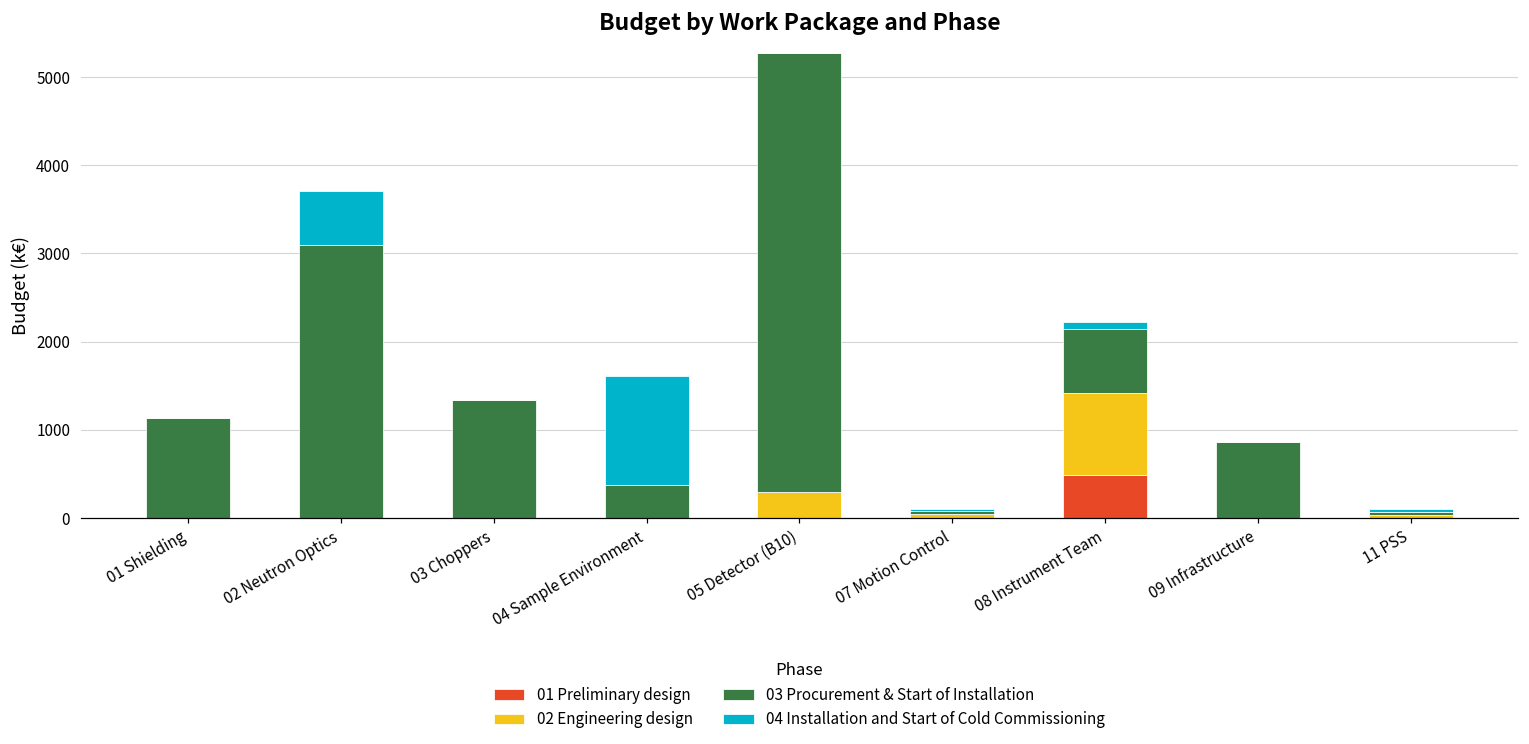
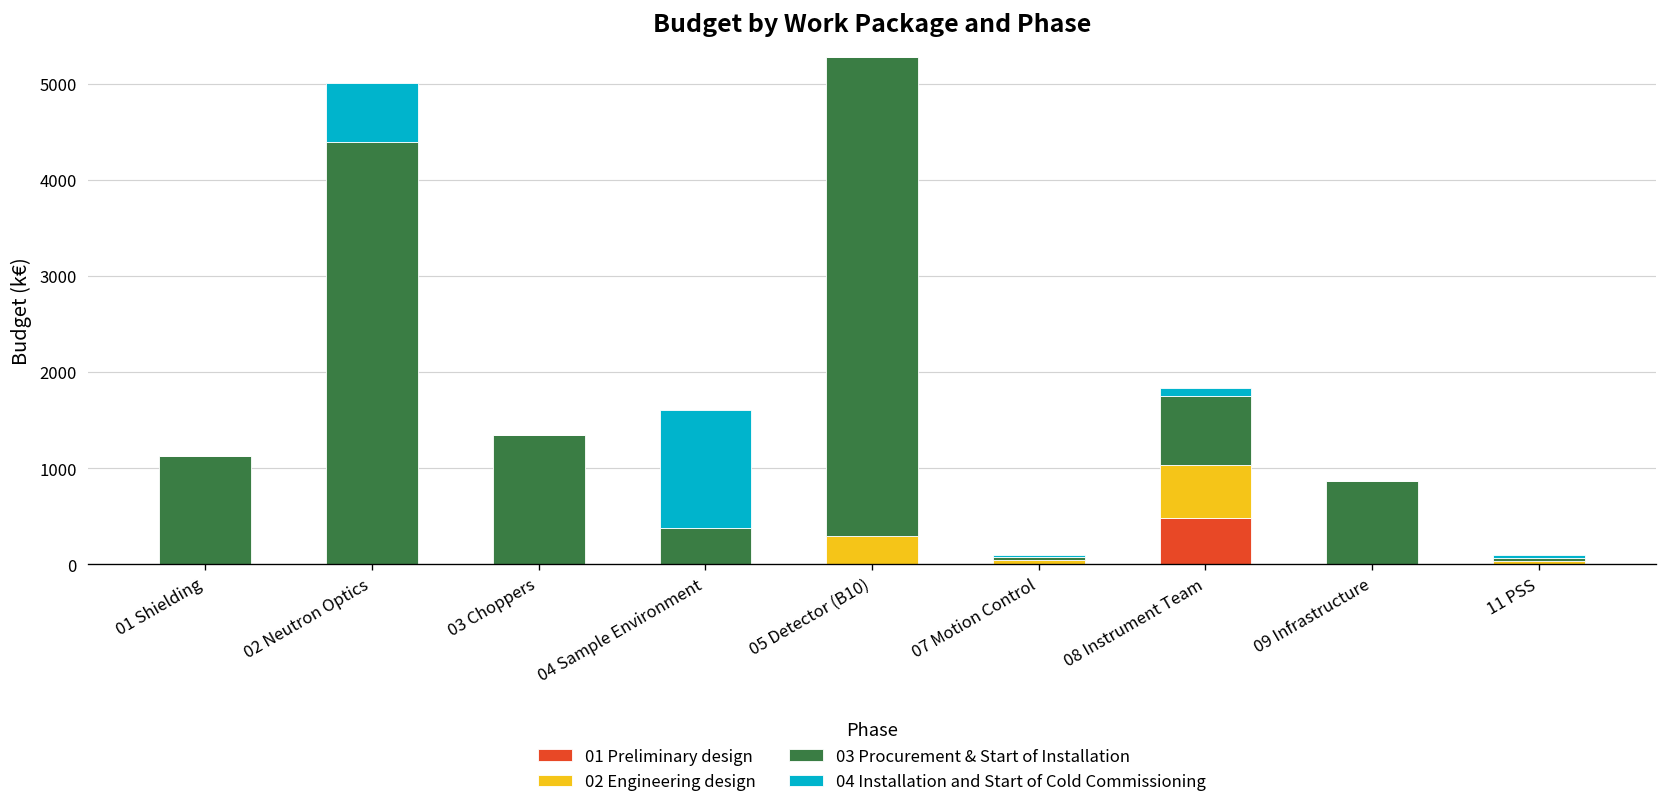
  {
    "01 Preliminary design": {
      "01 Shielding": 0,
      "02 Neutron Optics": 0,
      "03 Choppers": 0,
      "04 Sample Environment": 0,
      "05 Detector (B10)": 0,
      "07 Motion Control": 0,
      "08 Instrument Team": 500,
      "09 Infrastructure": 0,
      "11 PSS": 0
    },
    "02 Engineering design": {
      "01 Shielding": 0,
      "02 Neutron Optics": 0,
      "03 Choppers": 0,
      "04 Sample Environment": 0,
      "05 Detector (B10)": 300,
      "07 Motion Control": 0,
-     "08 Instrument Team": 900,
+     "08 Instrument Team": 500,
      "09 Infrastructure": 0,
      "11 PSS": 0
    },
    "03 Procurement & Start of Installation": {
      "01 Shielding": 1100,
-     "02 Neutron Optics": 3100,
+     "02 Neutron Optics": 4400,
      "03 Choppers": 1300,
      "04 Sample Environment": 400,
      "05 Detector (B10)": 5000,
      "07 Motion Control": 0,
      "08 Instrument Team": 700,
      "09 Infrastructure": 900,
      "11 PSS": 0
    },
    "04 Installation and Start of Cold Commissioning": {
      "01 Shielding": 0,
      "02 Neutron Optics": 600,
      "03 Choppers": 0,
      "04 Sample Environment": 1200,
      "05 Detector (B10)": 0,
      "08 Instrument Team": 100,
      "09 Infrastructure": 0,
      "11 PSS": 0
    }
  }
